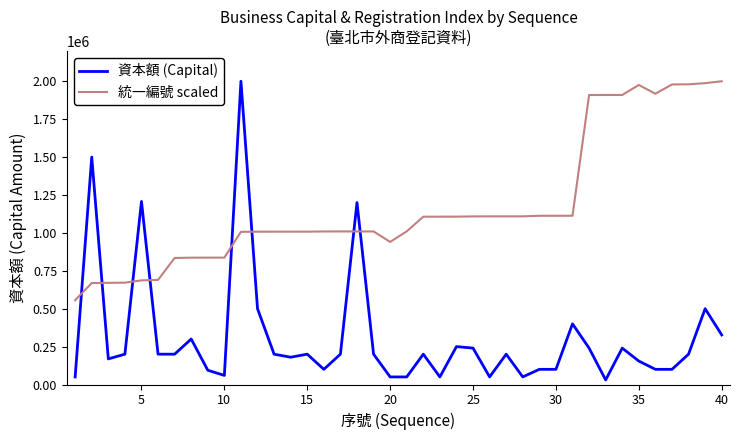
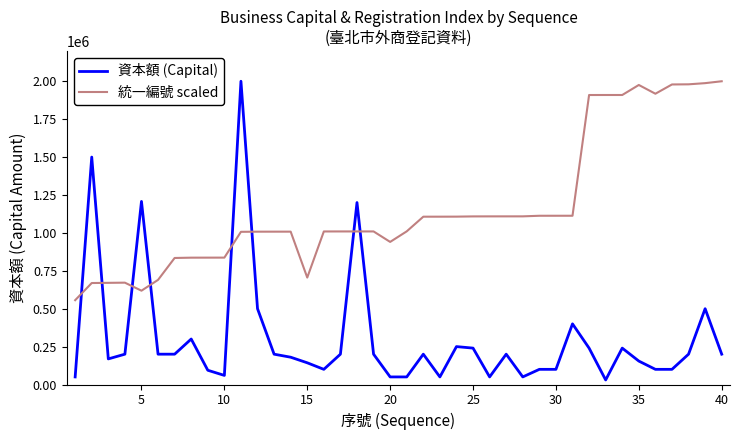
  {
    "資本額 (Capital)": {
      "5": 1210000,
      "10": 60000,
-     "15": 200000,
+     "15": 140000,
      "20": 50000,
      "25": 240000,
      "30": 100000,
      "35": 150000,
-     "40": 330000
+     "40": 200000
    },
    "統一編號 scaled": {
-     "5": 690000,
+     "5": 620000,
      "10": 840000,
-     "15": 1010000,
+     "15": 710000,
      "20": 940000,
      "25": 1110000,
      "30": 1110000,
      "35": 1980000,
      "40": 2000000
    }
  }
